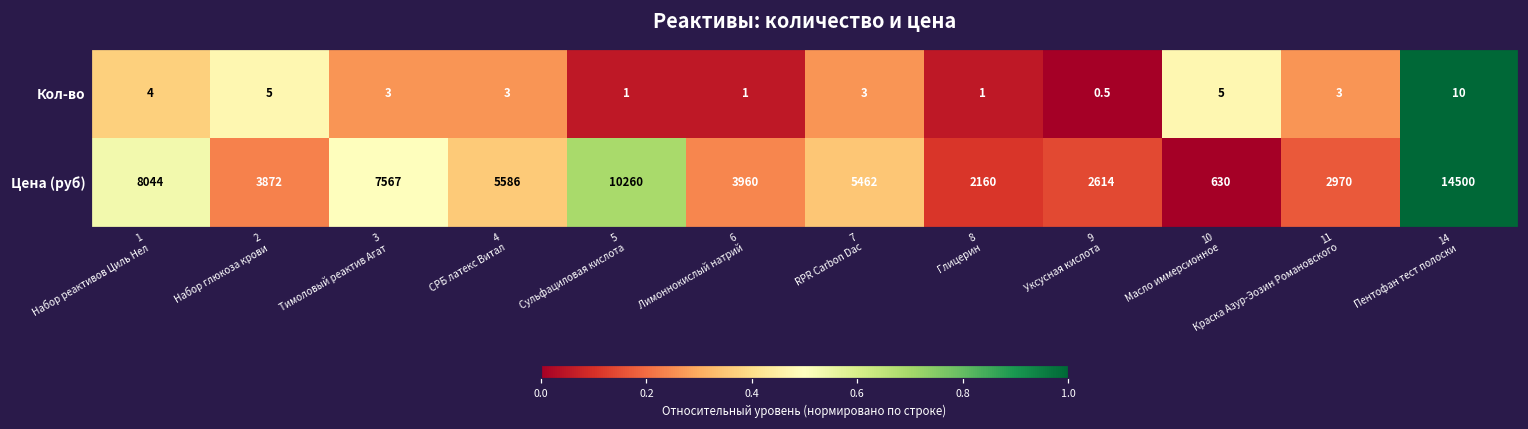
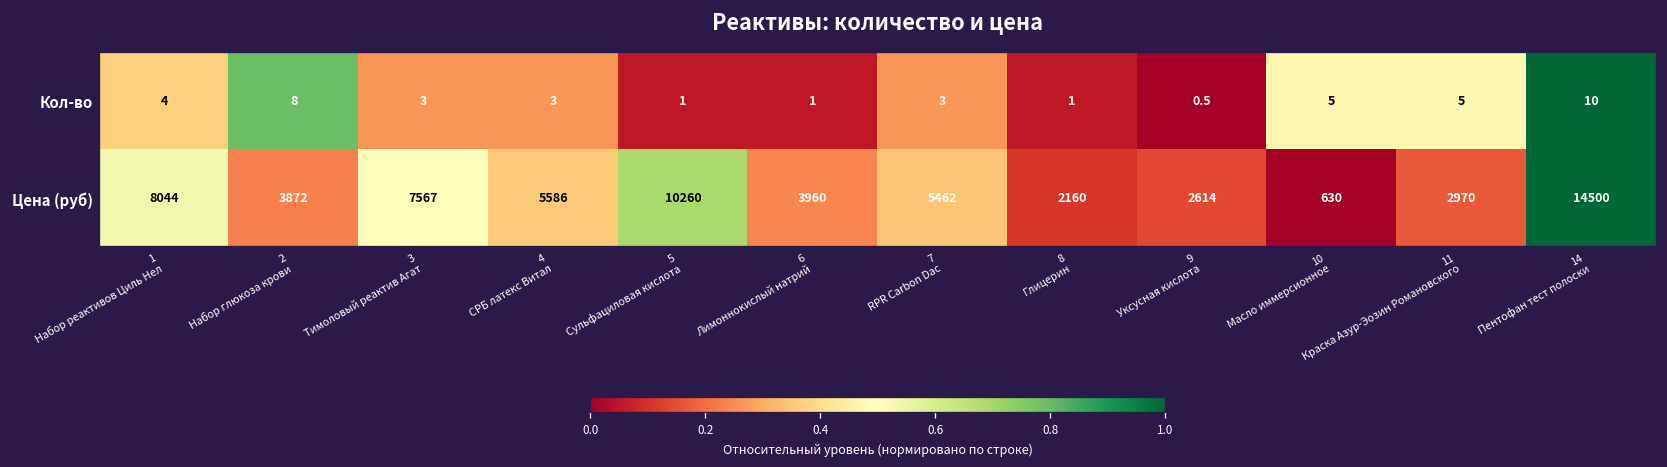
  {
    "Кол-во": {
      "1 Набор реактивов Циль Нел": 4,
-     "2 Набор глюкоза крови": 5,
+     "2 Набор глюкоза крови": 8,
      "3 Тимоловый реактив Агат": 3,
      "4 СРБ латекс Витал": 3,
      "5 Сульфациловая кислота": 1,
      "6 Лимоннокислый натрий": 1,
      "7 RPR Carbon Dac": 3,
      "8 Глицерин": 1,
      "9 Уксусная кислота": 0.5,
      "10 Масло иммерсионное": 5,
-     "11 Краска Азур-Эозин Романовского": 3,
+     "11 Краска Азур-Эозин Романовского": 5,
      "14 Пентофан тест полоски": 10
    },
    "Цена (руб)": {
      "1 Набор реактивов Циль Нел": 8044,
      "2 Набор глюкоза крови": 3872,
      "3 Тимоловый реактив Агат": 7567,
      "4 СРБ латекс Витал": 5586,
      "5 Сульфациловая кислота": 10260,
      "6 Лимоннокислый натрий": 3960,
      "7 RPR Carbon Dac": 5462,
      "8 Глицерин": 2160,
      "9 Уксусная кислота": 2614,
      "10 Масло иммерсионное": 630,
      "11 Краска Азур-Эозин Романовского": 2970,
      "14 Пентофан тест полоски": 14500
    }
  }
